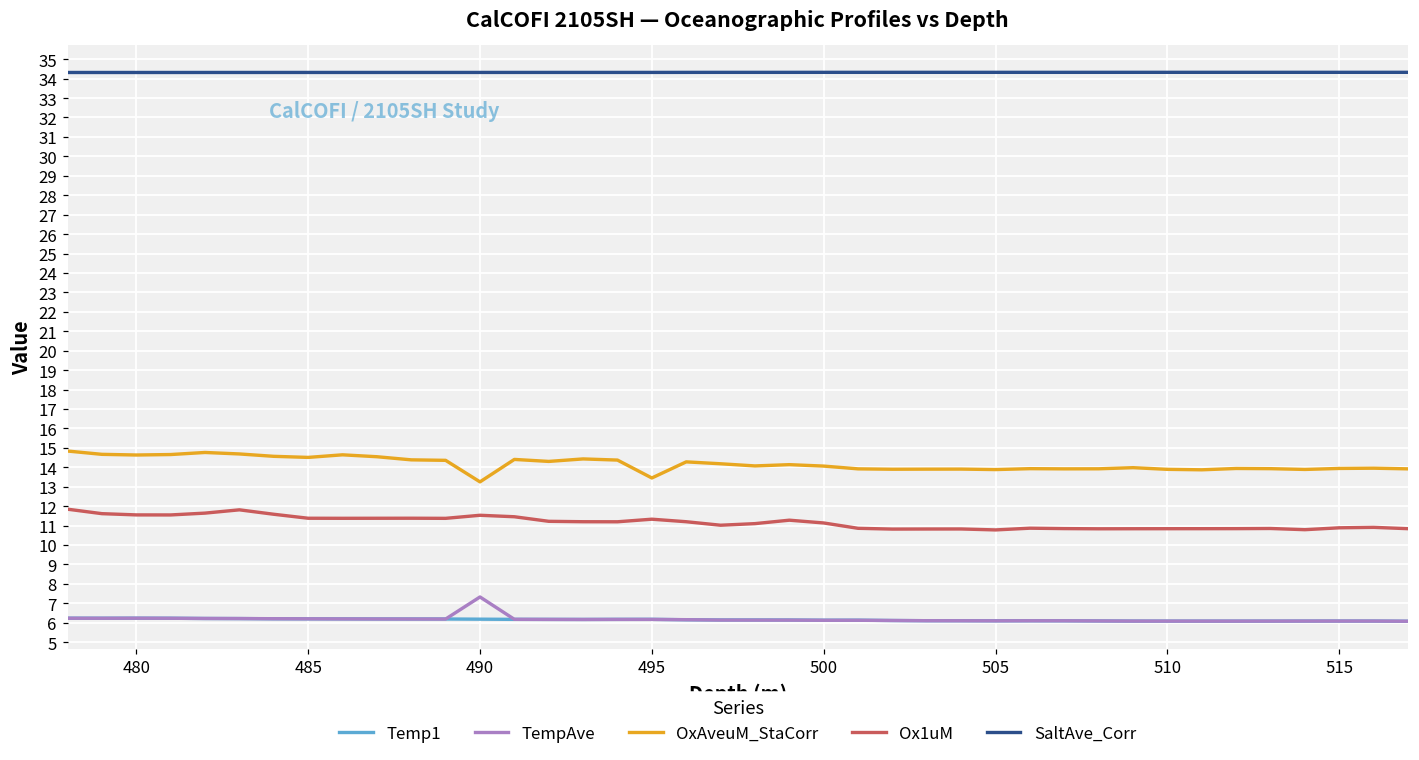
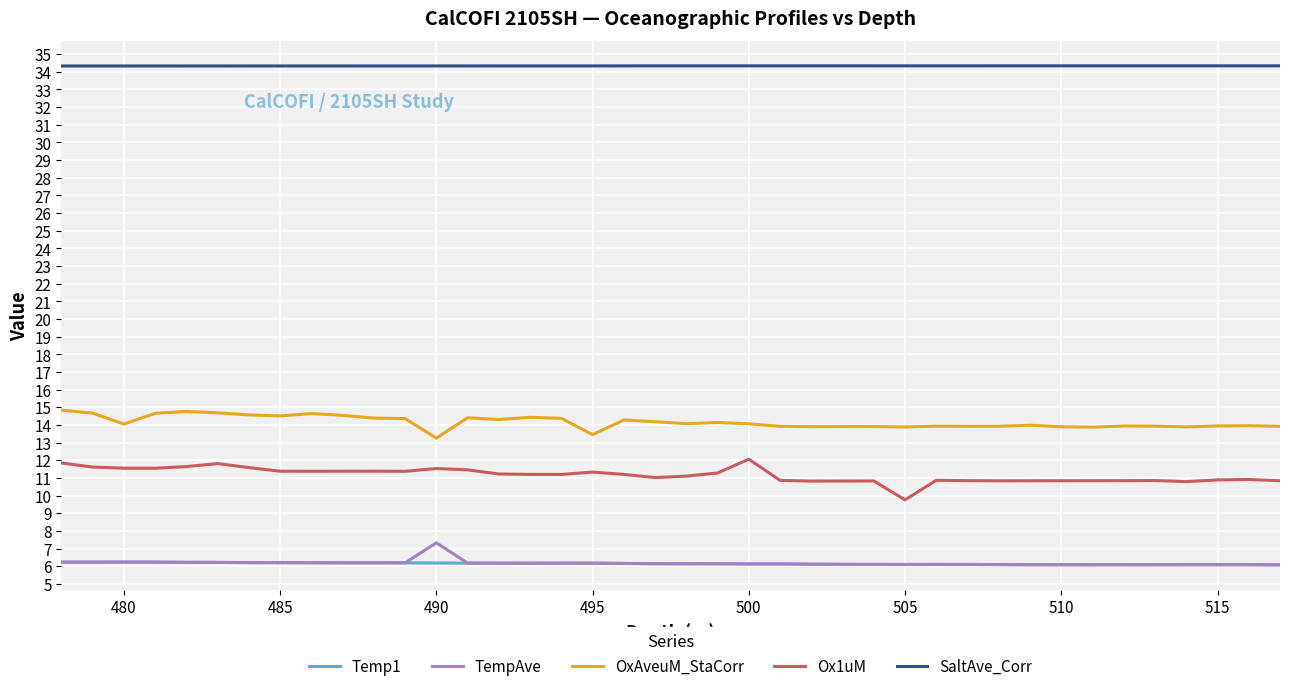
  {
    "Temp1": {
      "490": 6.2
    },
    "TempAve": {
      "490": 7.3
    },
    "OxAveuM_StaCorr": {
-     "480": 14.6,
+     "480": 14.0,
      "485": 14.5,
      "490": 13.2,
      "495": 13.4,
      "500": 14.1,
      "505": 13.9,
      "510": 13.9,
      "515": 13.9
    },
    "Ox1uM": {
      "480": 11.5,
      "485": 11.4,
      "490": 11.5,
      "495": 11.3,
-     "500": 11.1,
-     "505": 10.8,
+     "500": 12.1,
+     "505": 9.8,
      "510": 10.8,
      "515": 10.9
    },
    "SaltAve_Corr": {
      "480": 34.3,
      "485": 34.3,
      "490": 34.3,
      "495": 34.3,
      "500": 34.3,
      "505": 34.3,
      "510": 34.3,
      "515": 34.3
    }
  }
